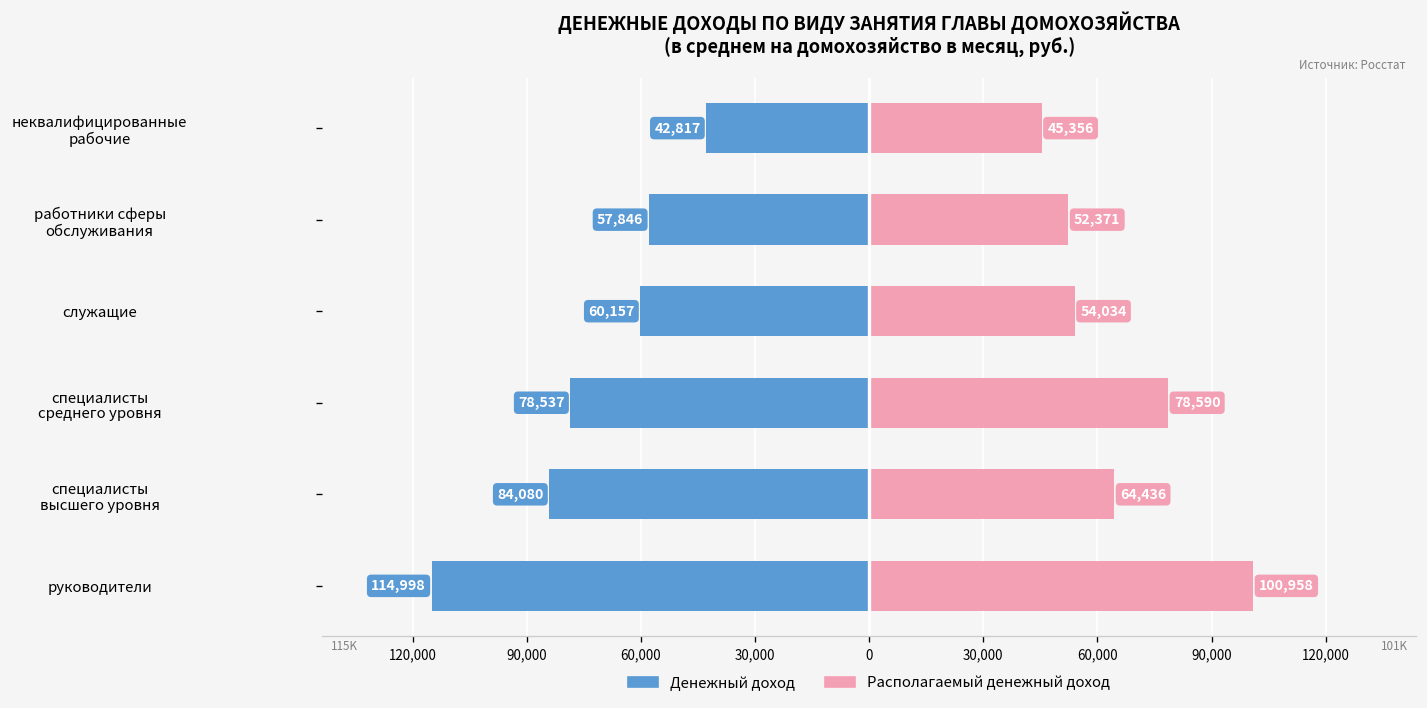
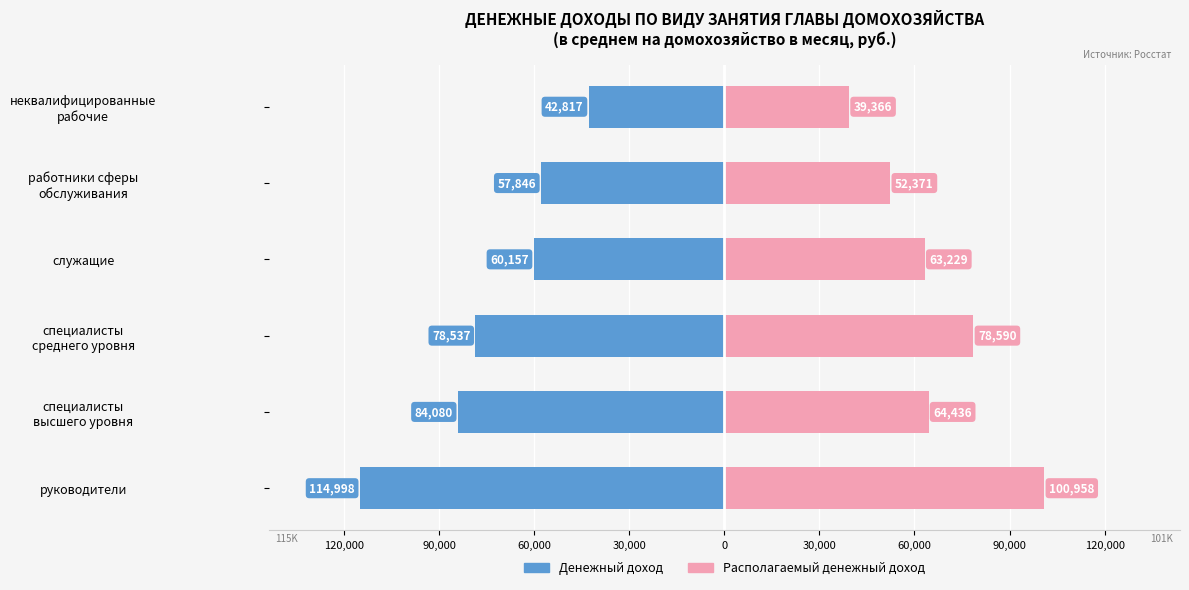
  {
    "Располагаемый денежный доход": {
-     "неквалифицированные рабочие": "45,356",
-     "служащие": "54,034"
+     "неквалифицированные рабочие": "39,366",
+     "служащие": "63,229"
    }
  }
